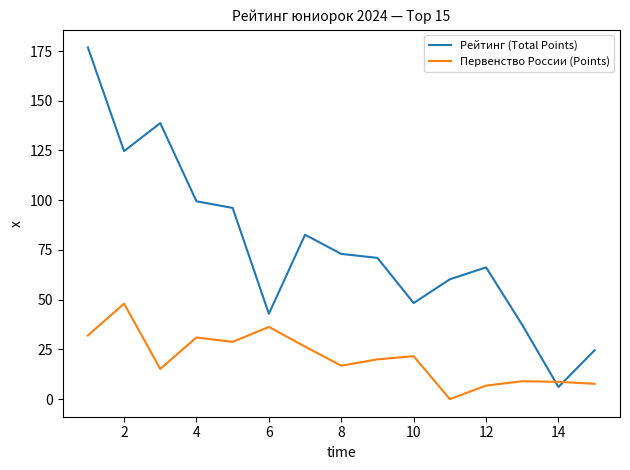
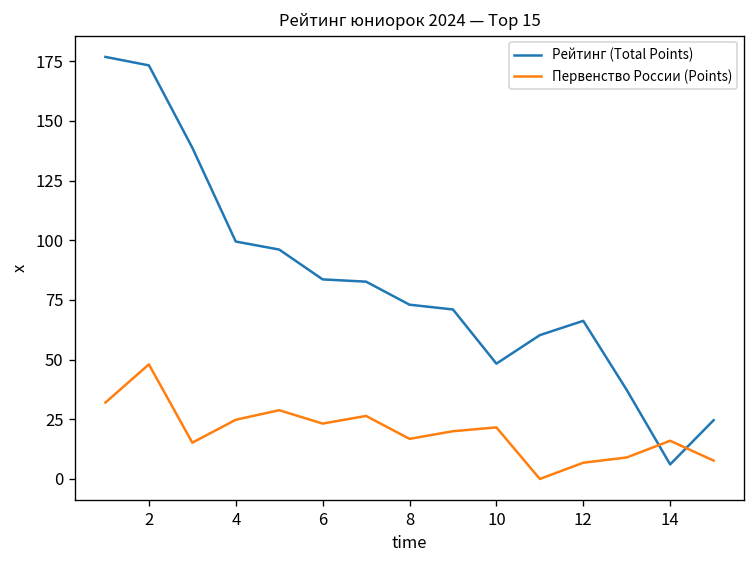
  {
    "Рейтинг (Total Points)": {
-     "2": 125,
+     "2": 173,
      "4": 99,
-     "6": 43,
+     "6": 84,
      "8": 73,
      "10": 48,
      "12": 66,
      "14": 6
    },
    "Первенство России (Points)": {
      "2": 48,
-     "4": 31,
-     "6": 36,
+     "4": 25,
+     "6": 23,
      "8": 17,
      "10": 22,
      "12": 7,
-     "14": 9
+     "14": 16
    }
  }
